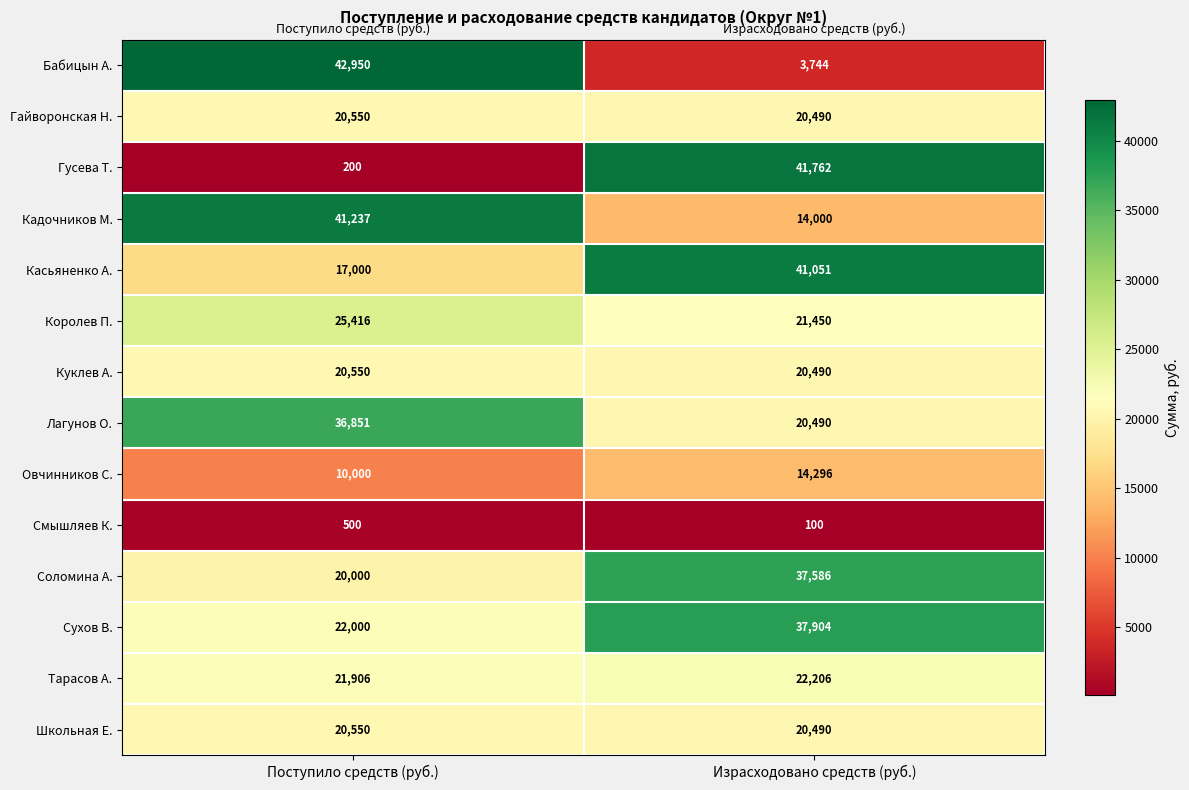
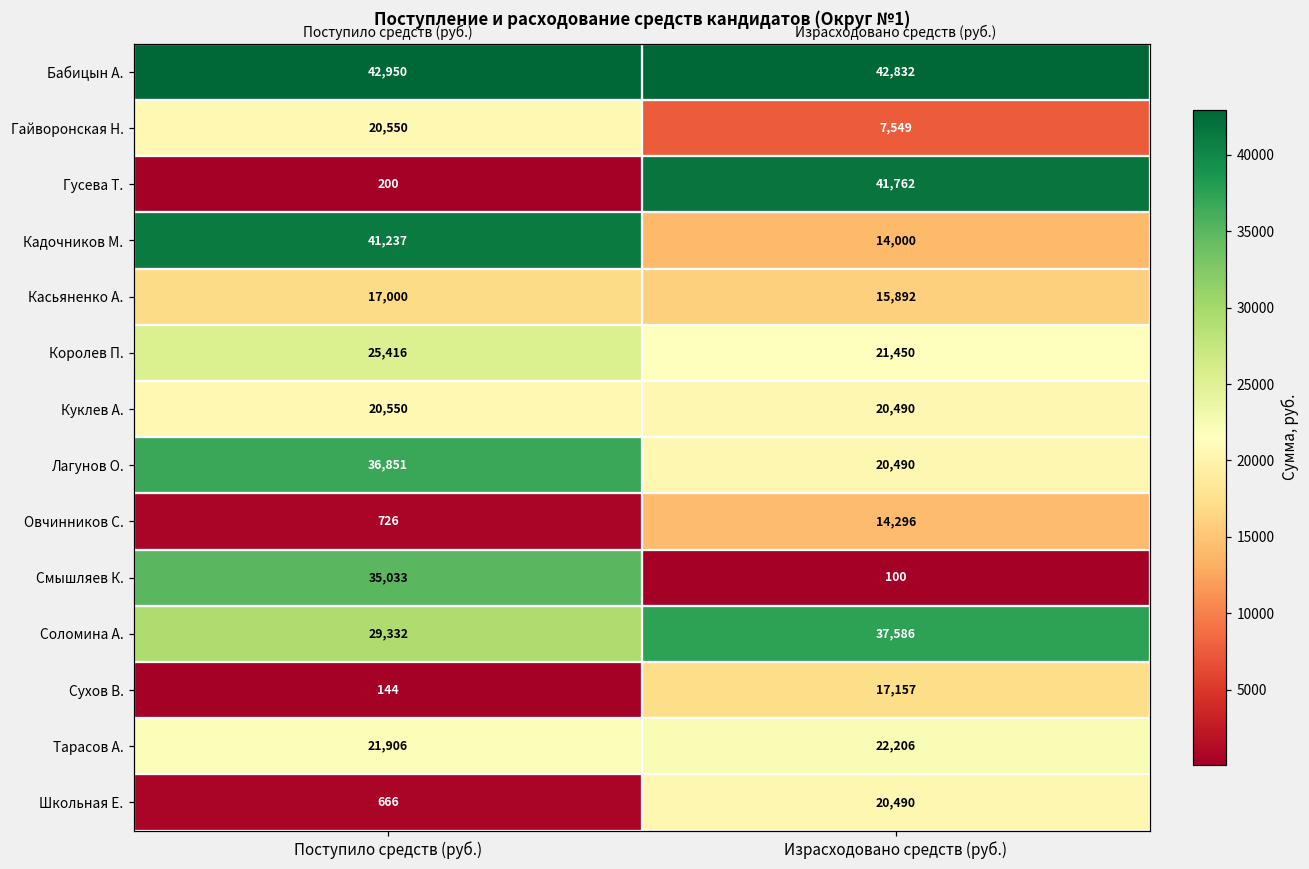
  {
    "Бабицын А.": {
      "Поступило средств (руб.)": "42,950",
-     "Израсходовано средств (руб.)": "3,744"
+     "Израсходовано средств (руб.)": "42,832"
    },
    "Гайворонская Н.": {
      "Поступило средств (руб.)": "20,550",
-     "Израсходовано средств (руб.)": "20,490"
+     "Израсходовано средств (руб.)": "7,549"
    },
    "Гусева Т.": {
      "Поступило средств (руб.)": "200",
      "Израсходовано средств (руб.)": "41,762"
    },
    "Кадочников М.": {
      "Поступило средств (руб.)": "41,237",
      "Израсходовано средств (руб.)": "14,000"
    },
    "Касьяненко А.": {
      "Поступило средств (руб.)": "17,000",
-     "Израсходовано средств (руб.)": "41,051"
+     "Израсходовано средств (руб.)": "15,892"
    },
    "Королев П.": {
      "Поступило средств (руб.)": "25,416",
      "Израсходовано средств (руб.)": "21,450"
    },
    "Куклев А.": {
      "Поступило средств (руб.)": "20,550",
      "Израсходовано средств (руб.)": "20,490"
    },
    "Лагунов О.": {
      "Поступило средств (руб.)": "36,851",
      "Израсходовано средств (руб.)": "20,490"
    },
    "Овчинников С.": {
-     "Поступило средств (руб.)": "10,000",
+     "Поступило средств (руб.)": "726",
      "Израсходовано средств (руб.)": "14,296"
    },
    "Смышляев К.": {
-     "Поступило средств (руб.)": "500",
+     "Поступило средств (руб.)": "35,033",
      "Израсходовано средств (руб.)": "100"
    },
    "Соломина А.": {
-     "Поступило средств (руб.)": "20,000",
+     "Поступило средств (руб.)": "29,332",
      "Израсходовано средств (руб.)": "37,586"
    },
    "Сухов В.": {
-     "Поступило средств (руб.)": "22,000",
-     "Израсходовано средств (руб.)": "37,904"
+     "Поступило средств (руб.)": "144",
+     "Израсходовано средств (руб.)": "17,157"
    },
    "Тарасов А.": {
      "Поступило средств (руб.)": "21,906",
      "Израсходовано средств (руб.)": "22,206"
    },
    "Школьная Е.": {
-     "Поступило средств (руб.)": "20,550",
+     "Поступило средств (руб.)": "666",
      "Израсходовано средств (руб.)": "20,490"
    }
  }
